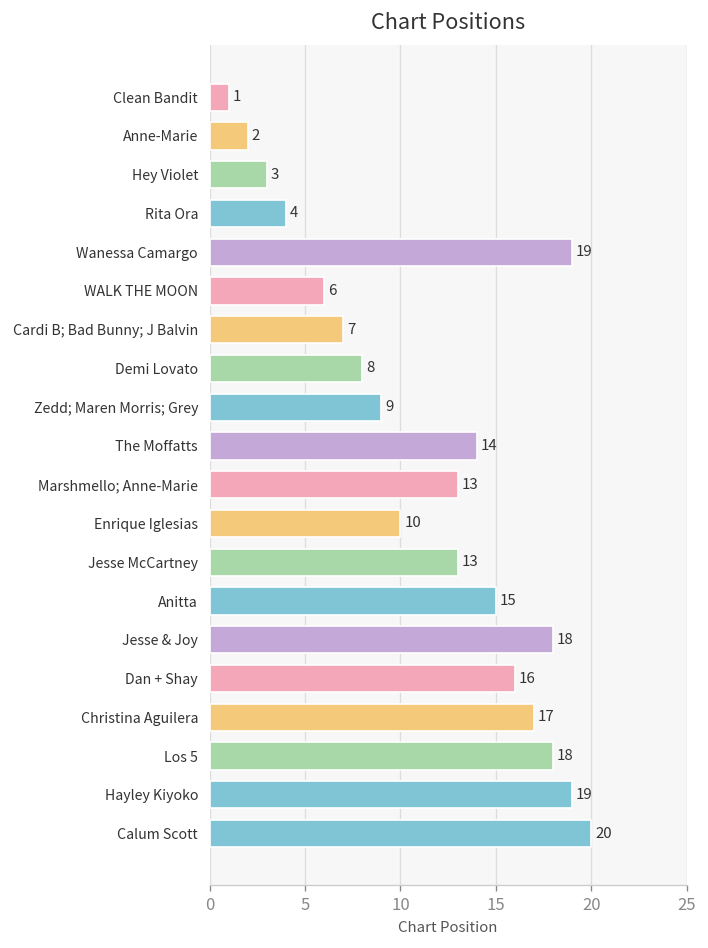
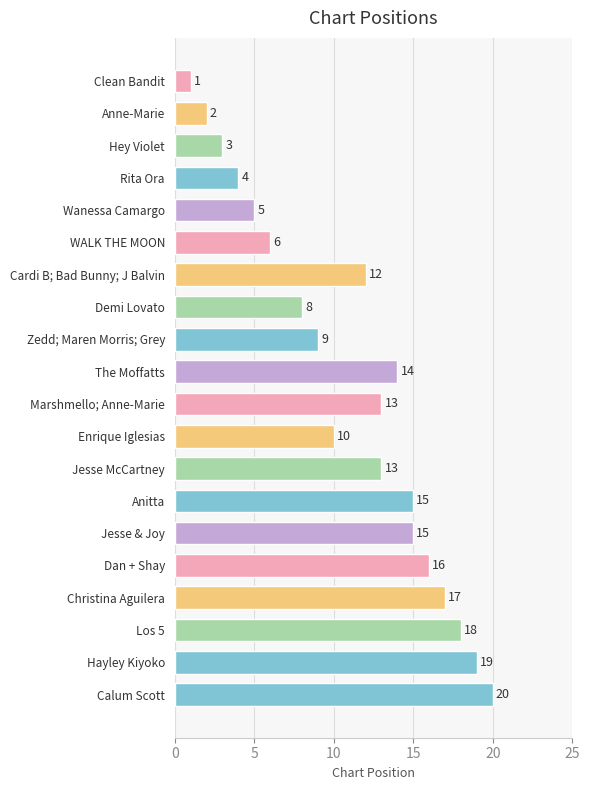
  {
    "Clean Bandit": 1,
    "Anne-Marie": 2,
    "Hey Violet": 3,
    "Rita Ora": 4,
-   "Wanessa Camargo": 19,
+   "Wanessa Camargo": 5,
    "WALK THE MOON": 6,
-   "Cardi B; Bad Bunny; J Balvin": 7,
+   "Cardi B; Bad Bunny; J Balvin": 12,
    "Demi Lovato": 8,
    "Zedd; Maren Morris; Grey": 9,
    "The Moffatts": 14,
    "Marshmello; Anne-Marie": 13,
    "Enrique Iglesias": 10,
    "Jesse McCartney": 13,
    "Anitta": 15,
-   "Jesse & Joy": 18,
+   "Jesse & Joy": 15,
    "Dan + Shay": 16,
    "Christina Aguilera": 17,
    "Los 5": 18,
    "Hayley Kiyoko": 19,
    "Calum Scott": 20
  }
